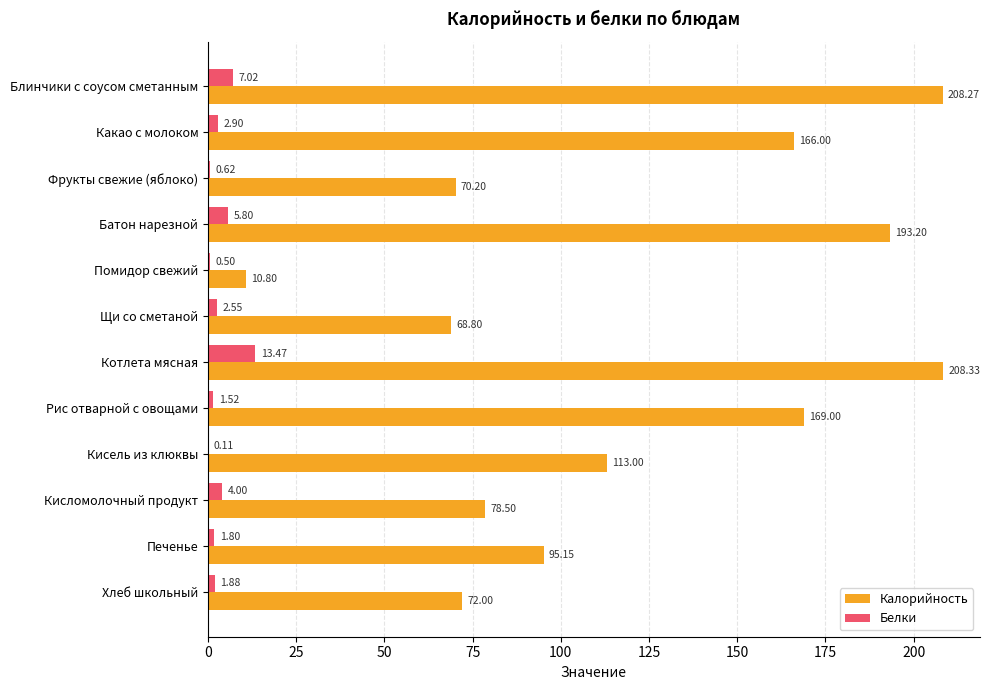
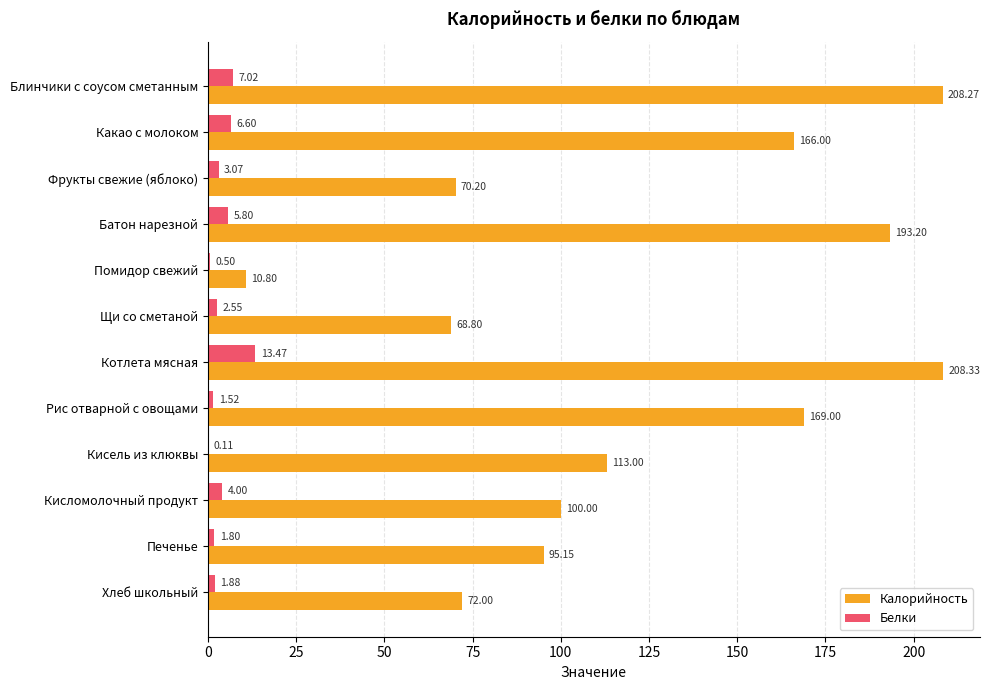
  {
    "Калорийность": {
      "Блинчики с соусом сметанным": 208.27,
      "Какао с молоком": 166.00,
      "Фрукты свежие (яблоко)": 70.20,
      "Батон нарезной": 193.20,
      "Помидор свежий": 10.80,
      "Щи со сметаной": 68.80,
      "Котлета мясная": 208.33,
      "Рис отварной с овощами": 169.00,
      "Кисель из клюквы": 113.00,
-     "Кисломолочный продукт": 78.50,
+     "Кисломолочный продукт": 100.00,
      "Печенье": 95.15,
      "Хлеб школьный": 72.00
    },
    "Белки": {
      "Блинчики с соусом сметанным": 7.02,
-     "Какао с молоком": 2.90,
-     "Фрукты свежие (яблоко)": 0.62,
+     "Какао с молоком": 6.60,
+     "Фрукты свежие (яблоко)": 3.07,
      "Батон нарезной": 5.80,
      "Помидор свежий": 0.50,
      "Щи со сметаной": 2.55,
      "Котлета мясная": 13.47,
      "Рис отварной с овощами": 1.52,
      "Кисель из клюквы": 0.11,
      "Кисломолочный продукт": 4.00,
      "Печенье": 1.80,
      "Хлеб школьный": 1.88
    }
  }
